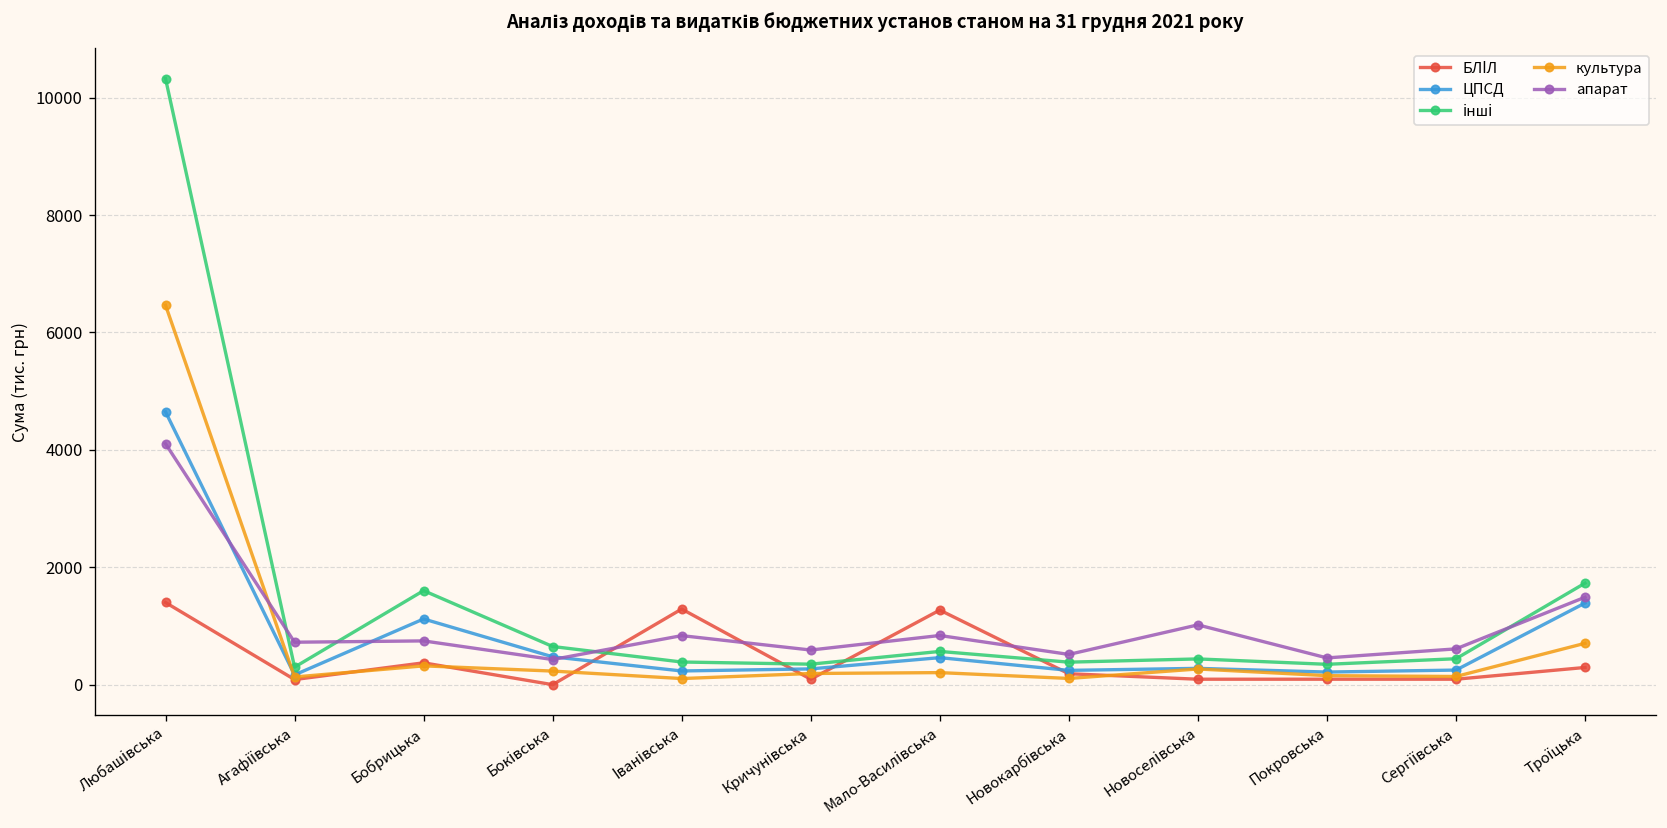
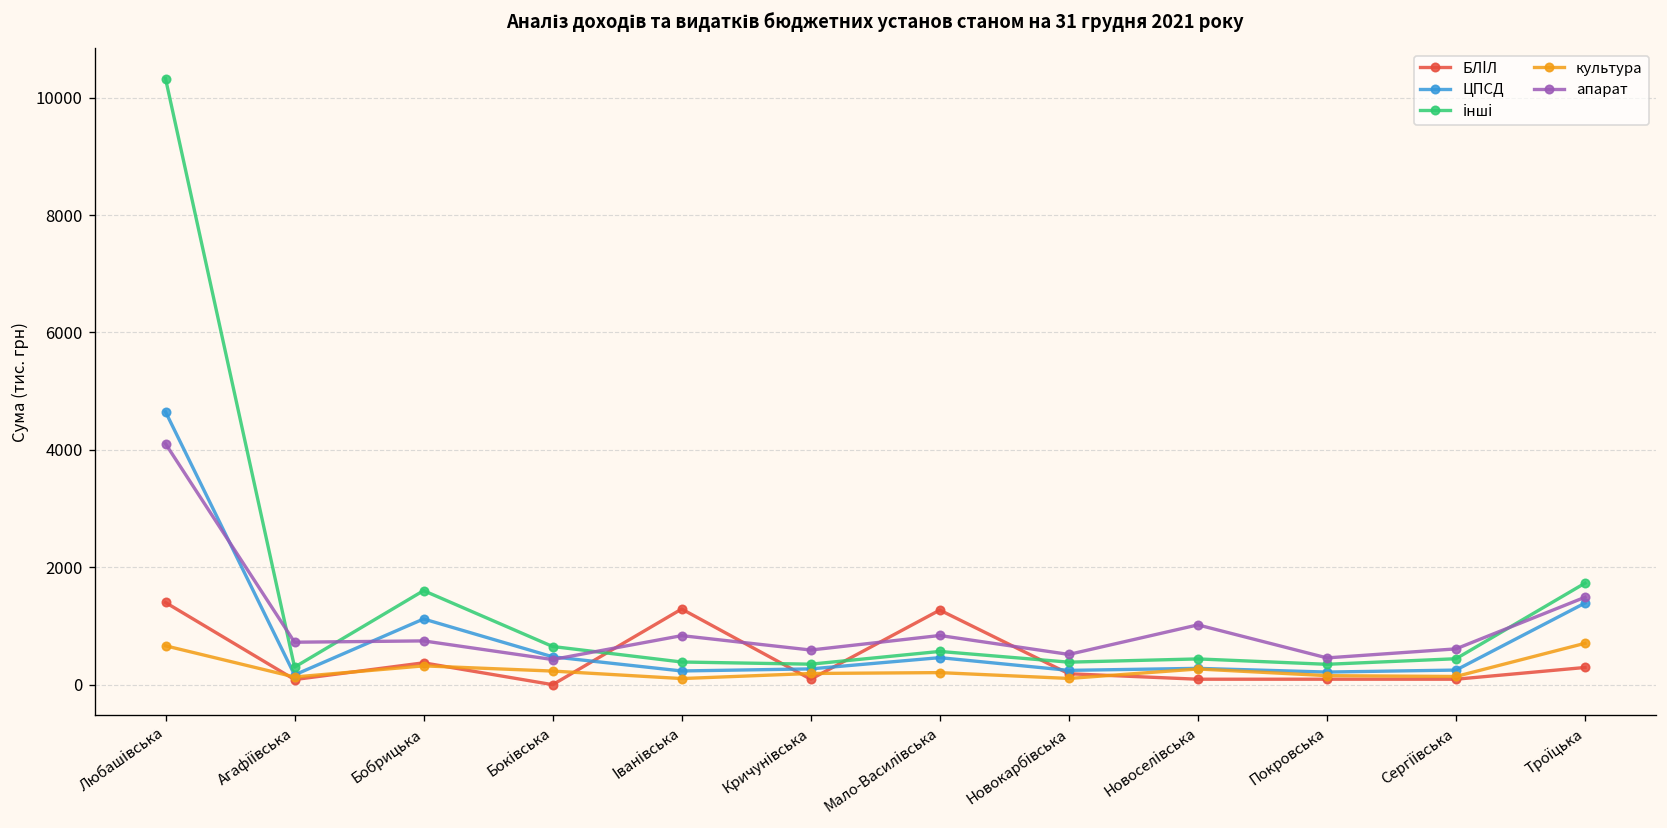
  {
    "БЛІЛ": {
      "Любашівська": 1400,
      "Бобрицька": 400,
      "Боківська": 0,
      "Іванівська": 1300,
      "Кричунівська": 100,
      "Мало-Василівська": 1300,
      "Новокарбівська": 200,
      "Новоселівська": 100,
      "Покровська": 100,
      "Троїцька": 300
    },
    "ЦПСД": {
      "Любашівська": 4600,
      "Бобрицька": 1100,
      "Іванівська": 200,
      "Кричунівська": 300,
      "Мало-Василівська": 500,
      "Новокарбівська": 200,
      "Покровська": 200,
      "Сергіївська": 200,
      "Троїцька": 1400
    },
    "інші": {
      "Любашівська": 10300,
      "Агафіївська": 300,
      "Бобрицька": 1600,
      "Боківська": 700,
      "Іванівська": 400,
      "Кричунівська": 300,
      "Мало-Василівська": 600,
      "Новокарбівська": 400,
      "Новоселівська": 400,
      "Покровська": 300,
      "Сергіївська": 400,
      "Троїцька": 1700
    },
    "культура": {
-     "Любашівська": 6500,
+     "Любашівська": 700,
      "Бобрицька": 300,
      "Боківська": 200,
      "Іванівська": 100,
      "Кричунівська": 200,
      "Мало-Василівська": 200,
      "Новокарбівська": 100,
      "Покровська": 200,
      "Троїцька": 700
    },
    "апарат": {
      "Любашівська": 4100,
      "Агафіївська": 700,
      "Бобрицька": 700,
      "Іванівська": 800,
      "Кричунівська": 600,
      "Мало-Василівська": 800,
      "Новокарбівська": 500,
      "Новоселівська": 1000,
      "Покровська": 500,
      "Сергіївська": 600,
      "Троїцька": 1500
    }
  }
